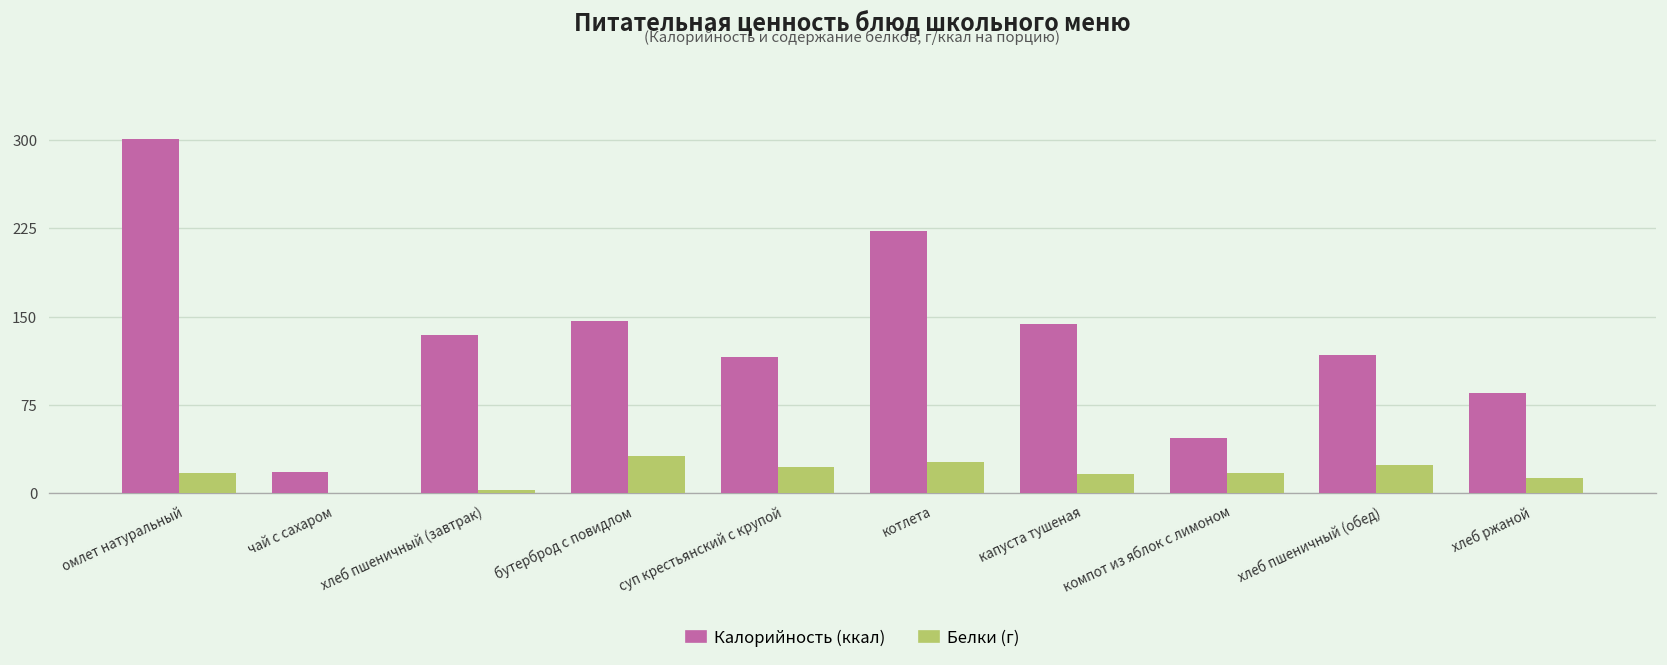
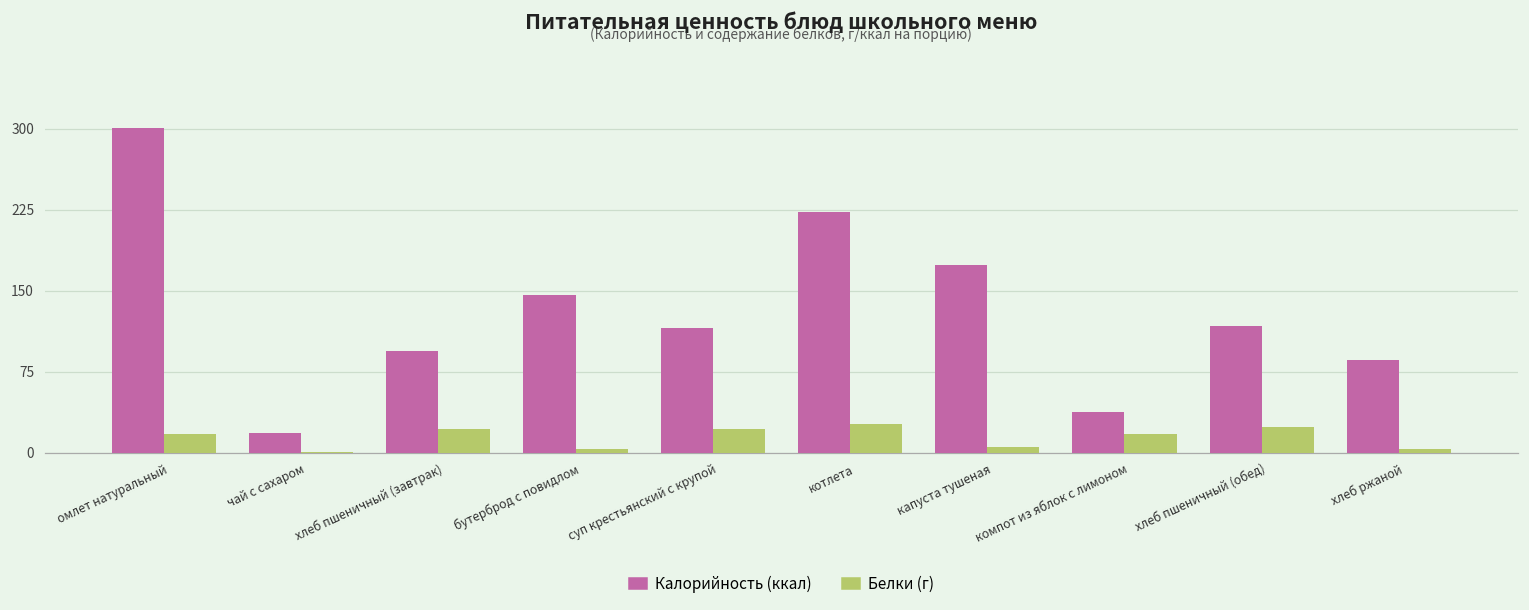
  {
    "Калорийность (ккал)": {
      "омлет натуральный": 300,
      "чай с сахаром": 20,
-     "хлеб пшеничный (завтрак)": 130,
+     "хлеб пшеничный (завтрак)": 90,
      "бутерброд с повидлом": 150,
      "суп крестьянский с крупой": 120,
      "котлета": 220,
-     "капуста тушеная": 140,
-     "компот из яблок с лимоном": 50,
+     "капуста тушеная": 170,
+     "компот из яблок с лимоном": 40,
      "хлеб пшеничный (обед)": 120,
      "хлеб ржаной": 90
    },
    "Белки (г)": {
      "омлет натуральный": 20,
-     "хлеб пшеничный (завтрак)": 0,
-     "бутерброд с повидлом": 30,
+     "хлеб пшеничный (завтрак)": 20,
+     "бутерброд с повидлом": 0,
      "суп крестьянский с крупой": 20,
      "котлета": 30,
-     "капуста тушеная": 20,
+     "капуста тушеная": 10,
      "компот из яблок с лимоном": 20,
      "хлеб пшеничный (обед)": 20,
-     "хлеб ржаной": 10
+     "хлеб ржаной": 0
    }
  }
